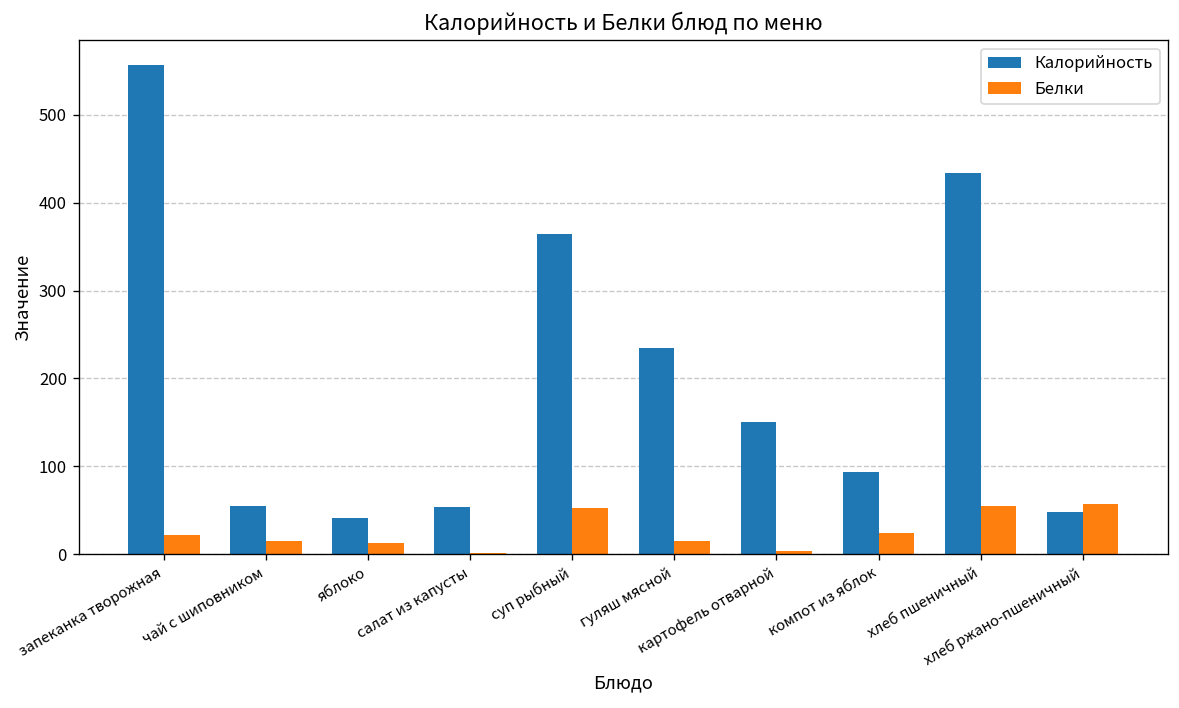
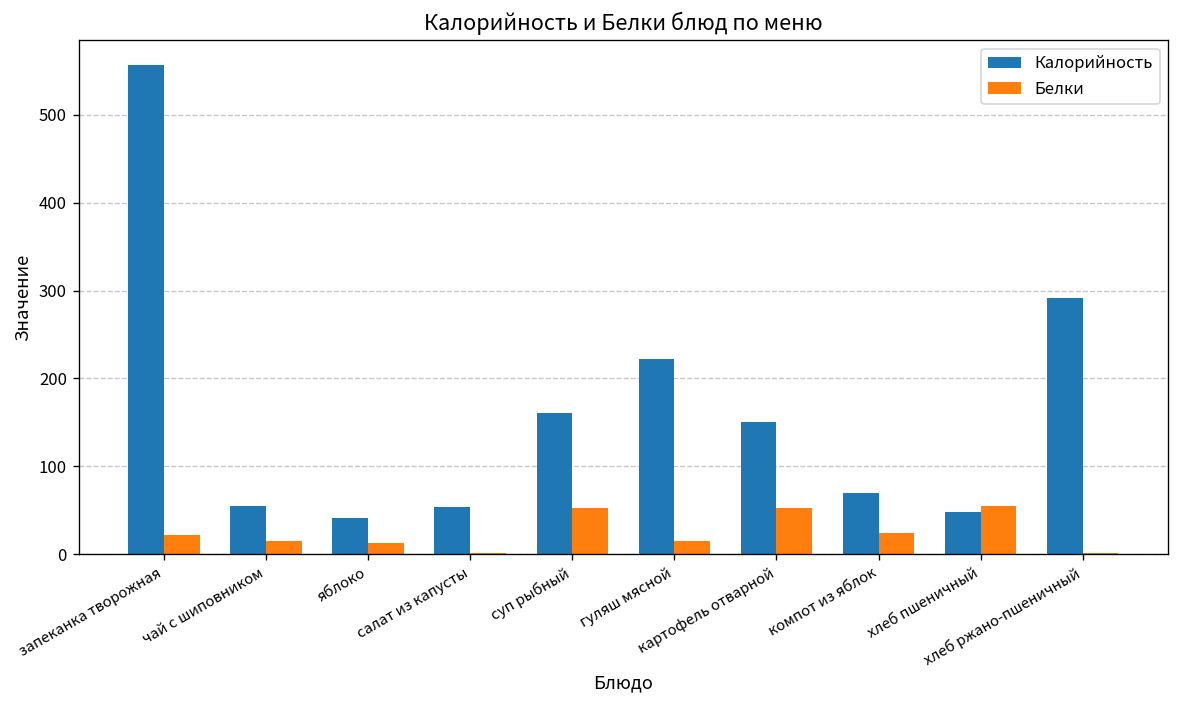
  {
    "Калорийность": {
      "запеканка творожная": 560,
      "чай с шиповником": 60,
      "яблоко": 40,
      "салат из капусты": 50,
-     "суп рыбный": 360,
-     "гуляш мясной": 240,
+     "суп рыбный": 160,
+     "гуляш мясной": 220,
      "картофель отварной": 150,
-     "компот из яблок": 90,
-     "хлеб пшеничный": 430,
-     "хлеб ржано-пшеничный": 50
+     "компот из яблок": 70,
+     "хлеб пшеничный": 50,
+     "хлеб ржано-пшеничный": 290
    },
    "Белки": {
      "запеканка творожная": 20,
      "чай с шиповником": 20,
      "яблоко": 10,
      "суп рыбный": 50,
      "гуляш мясной": 20,
-     "картофель отварной": 0,
+     "картофель отварной": 50,
      "компот из яблок": 20,
      "хлеб пшеничный": 60,
-     "хлеб ржано-пшеничный": 60
+     "хлеб ржано-пшеничный": 0
    }
  }
